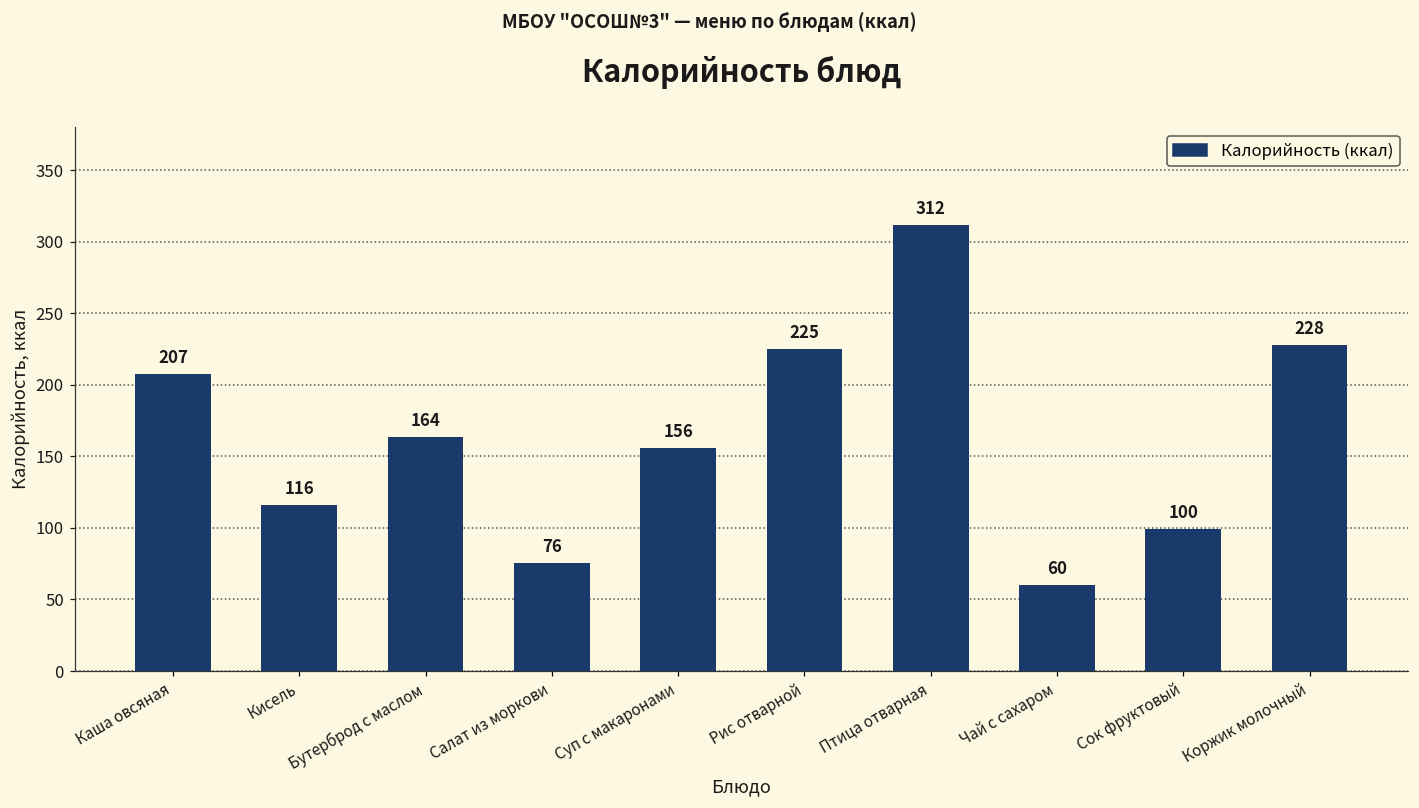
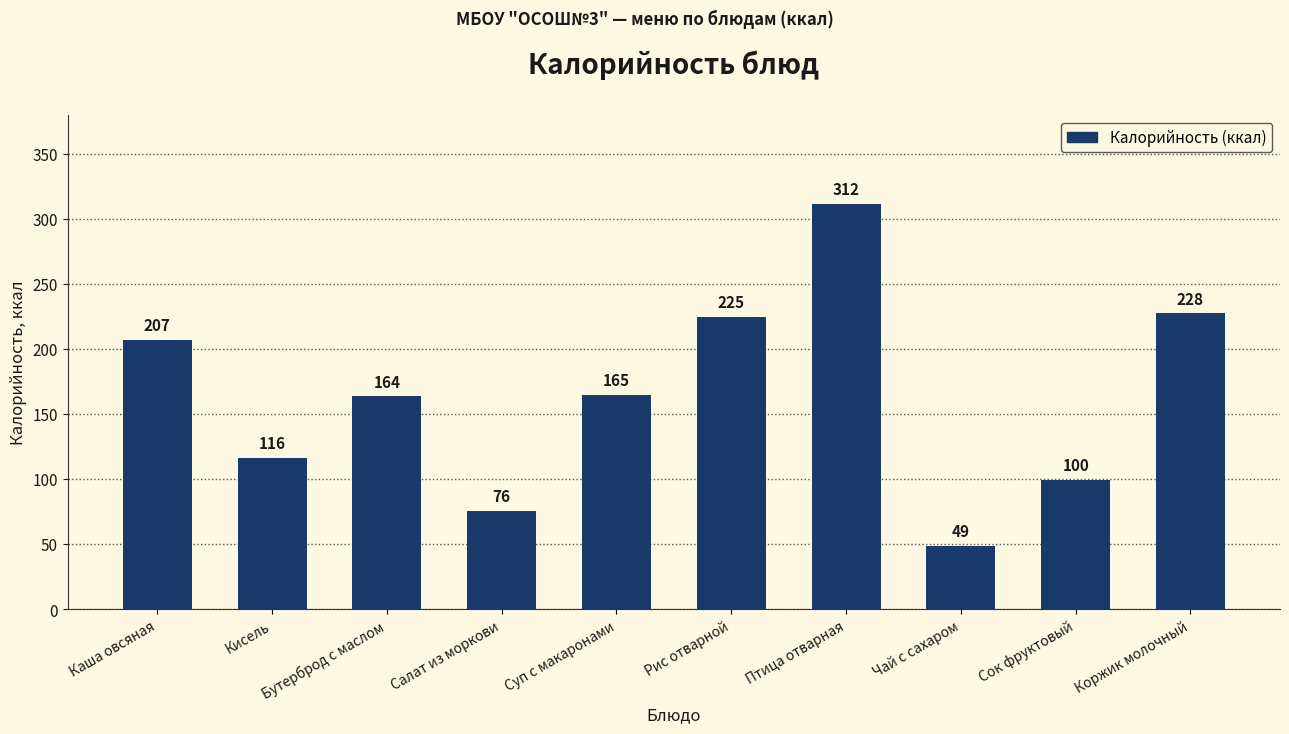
  {
    "Каша овсяная": 207,
    "Кисель": 116,
    "Бутерброд с маслом": 164,
    "Салат из моркови": 76,
-   "Суп с макаронами": 156,
+   "Суп с макаронами": 165,
    "Рис отварной": 225,
    "Птица отварная": 312,
-   "Чай с сахаром": 60,
+   "Чай с сахаром": 49,
    "Сок фруктовый": 100,
    "Коржик молочный": 228
  }
